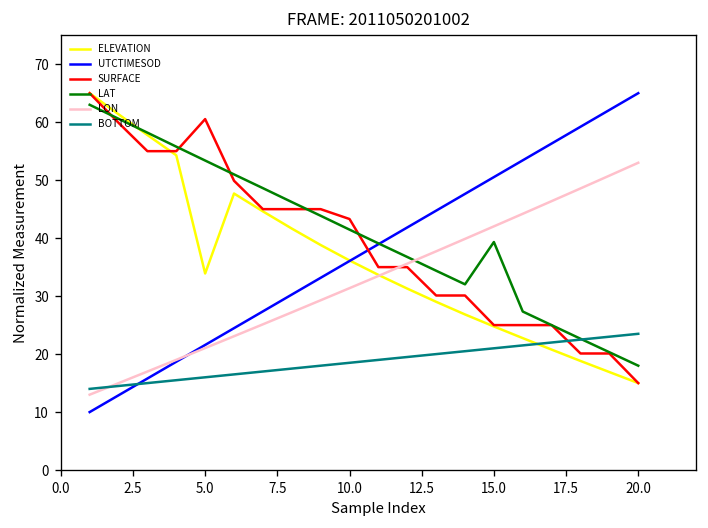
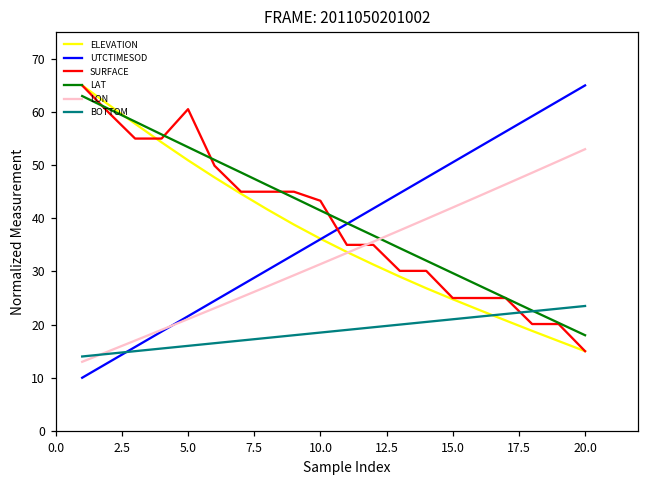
  {
    "ELEVATION": {
-     "5.0": 34
+     "5.0": 51
    },
    "UTCTIMESOD": {
      "5.0": 22,
      "15.0": 51,
      "20.0": 65
    },
    "SURFACE": {
      "5.0": 61,
      "10.0": 43
    },
    "LAT": {
      "5.0": 53,
      "10.0": 41,
-     "15.0": 39,
+     "15.0": 30,
      "20.0": 18
    },
    "LON": {
      "5.0": 21,
      "10.0": 31,
      "15.0": 42,
      "20.0": 53
    },
    "BOTTOM": {
      "5.0": 16,
      "10.0": 19,
      "15.0": 21,
      "20.0": 24
    }
  }
